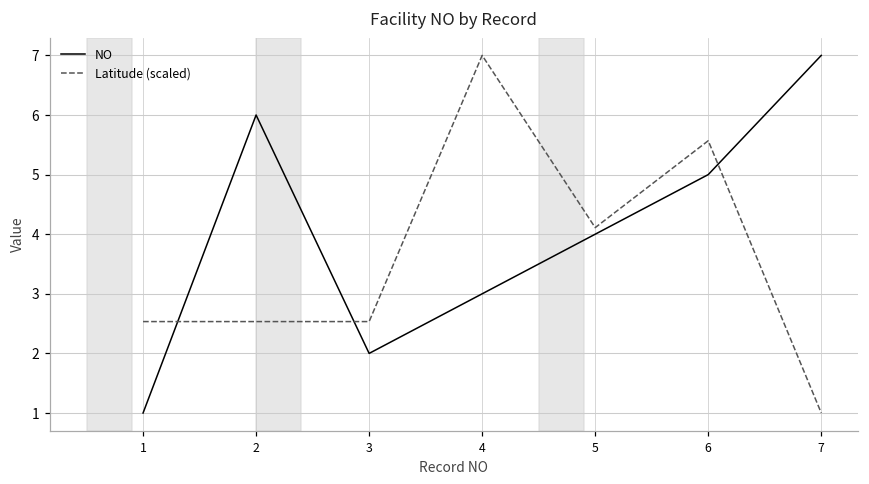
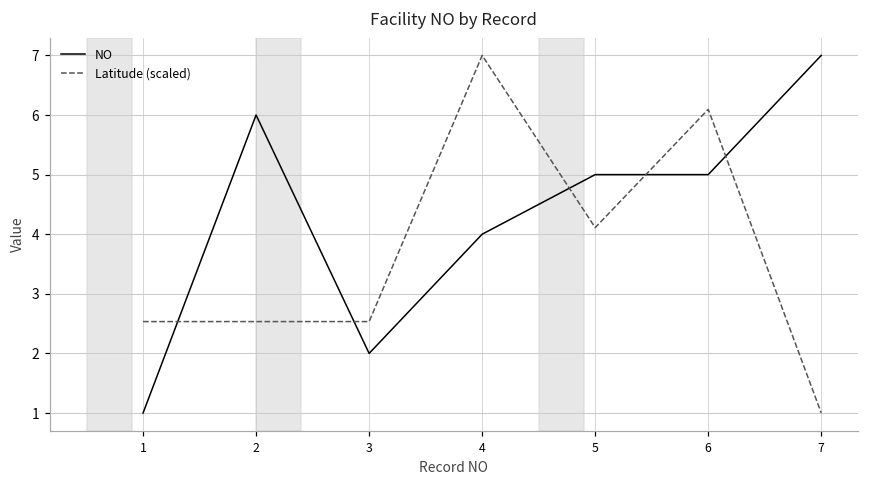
  {
    "NO": {
      "1": 1,
      "2": 6,
      "3": 2,
-     "4": 3,
-     "5": 4,
+     "4": 4,
+     "5": 5,
      "6": 5,
      "7": 7
    },
    "Latitude (scaled)": {
      "1": 2.5,
      "2": 2.5,
      "3": 2.5,
      "4": 7.0,
      "5": 4.1,
-     "6": 5.6,
+     "6": 6.1,
      "7": 1.0
    }
  }
